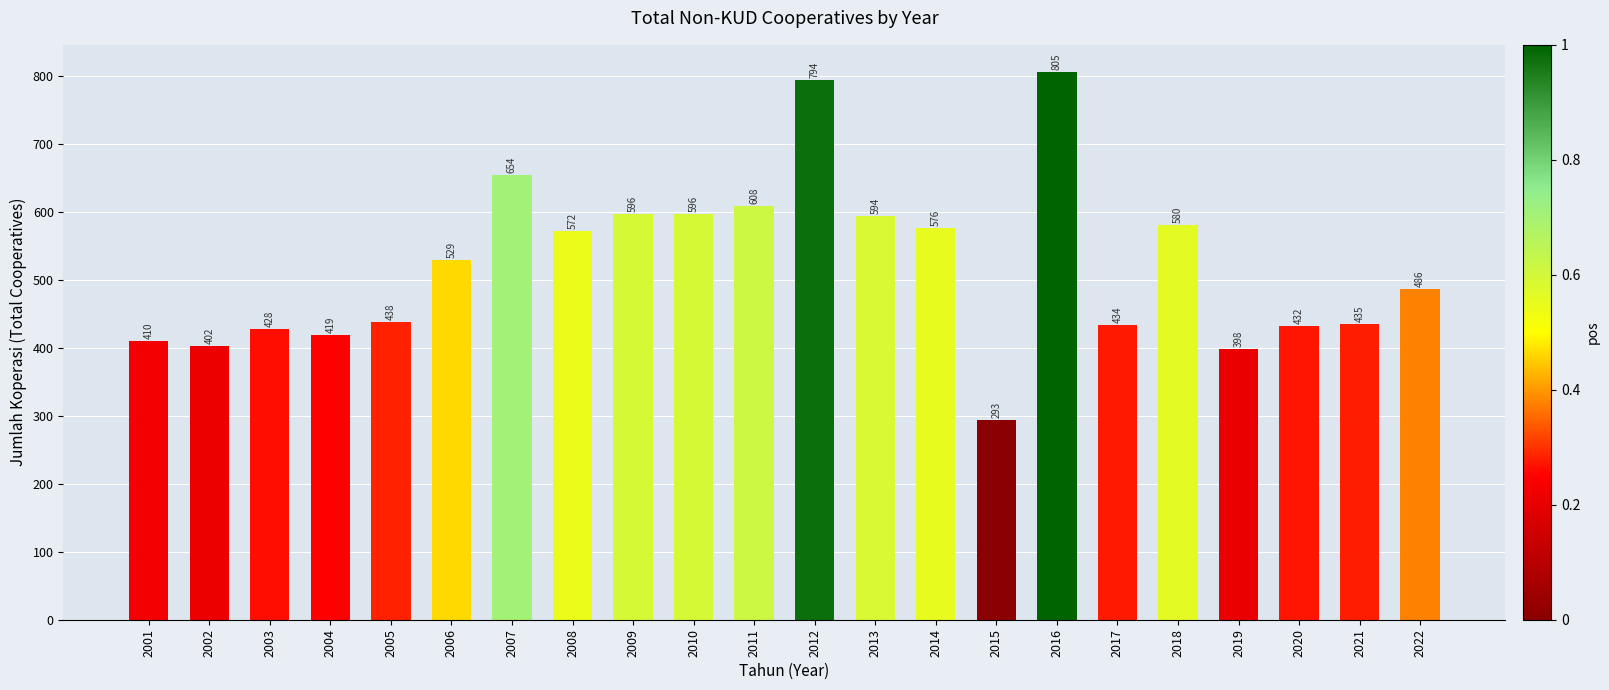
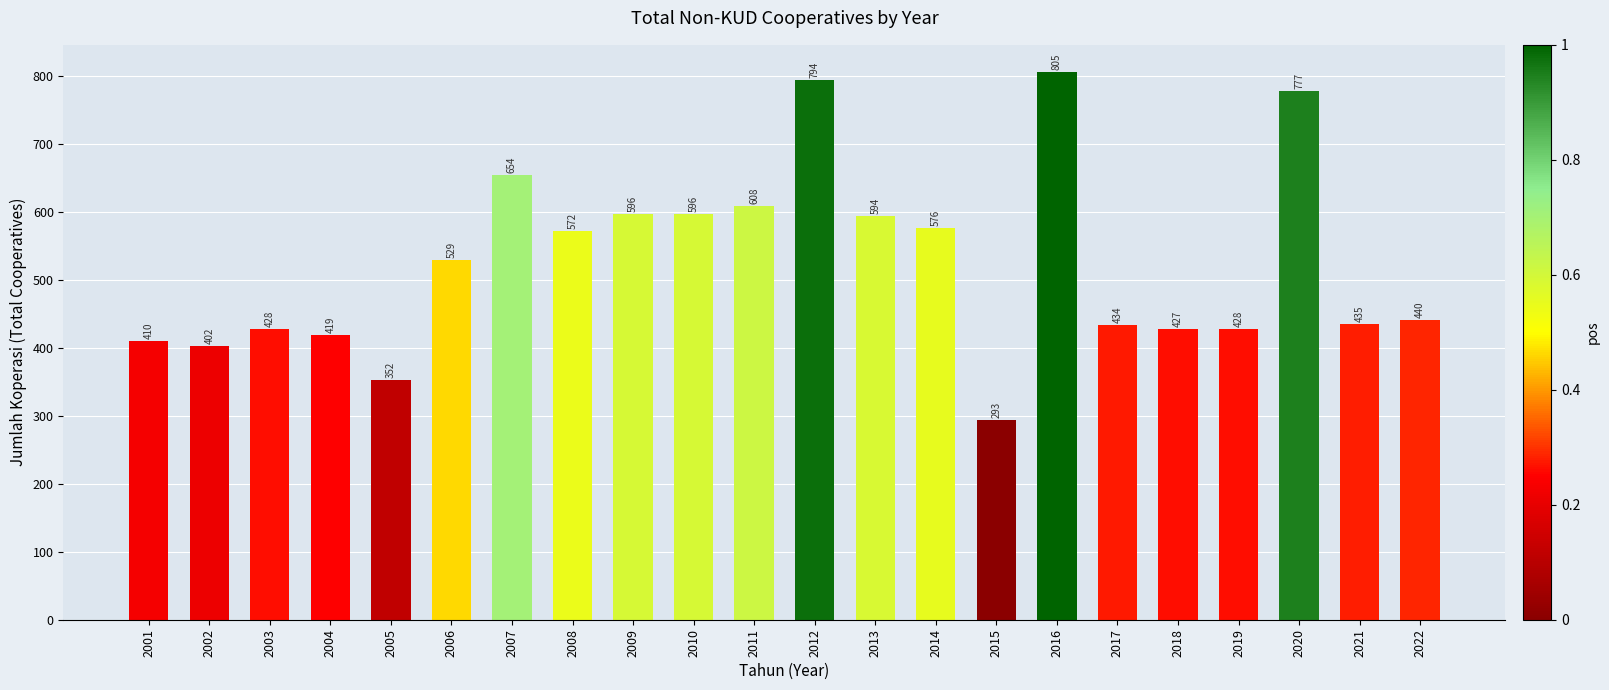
  {
    "2001": 410,
    "2002": 402,
    "2003": 428,
    "2004": 419,
-   "2005": 438,
+   "2005": 352,
    "2006": 529,
    "2007": 654,
    "2008": 572,
    "2009": 596,
    "2010": 596,
    "2011": 608,
    "2012": 794,
    "2013": 594,
    "2014": 576,
    "2015": 293,
    "2016": 805,
    "2017": 434,
-   "2018": 580,
-   "2019": 398,
-   "2020": 432,
+   "2018": 427,
+   "2019": 428,
+   "2020": 777,
    "2021": 435,
-   "2022": 486
+   "2022": 440
  }
